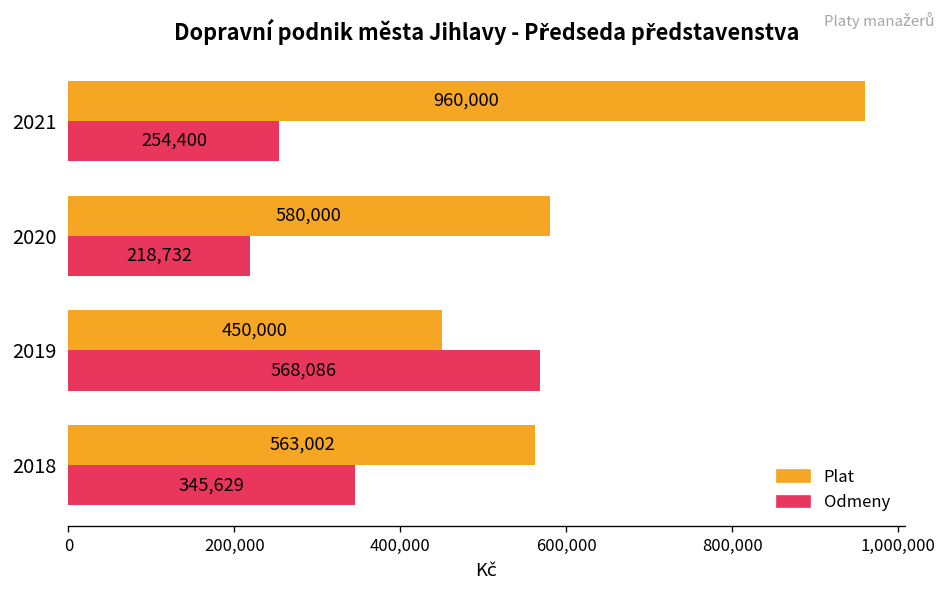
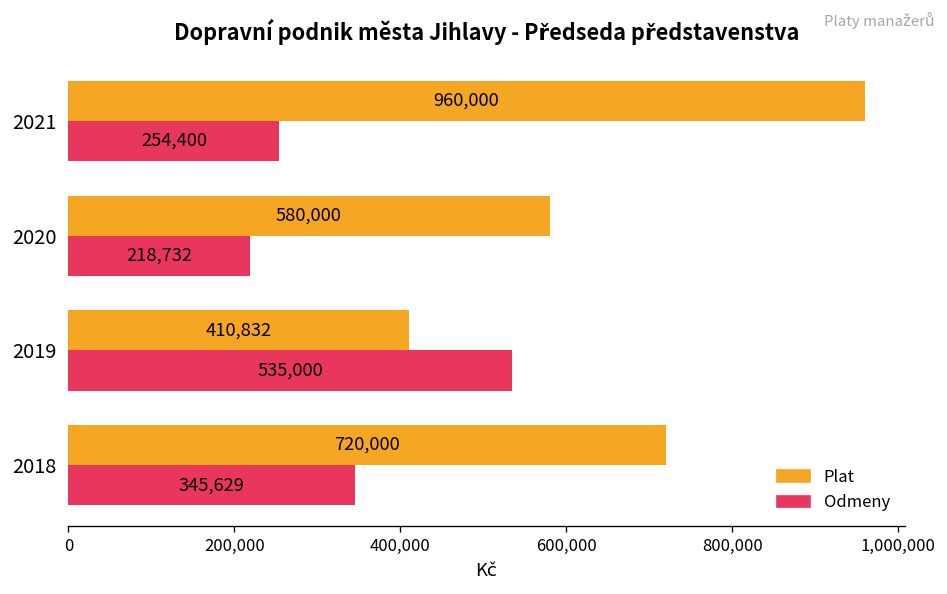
  {
    "Plat": {
      "2021": "960,000",
      "2020": "580,000",
-     "2019": "450,000",
-     "2018": "563,002"
+     "2019": "410,832",
+     "2018": "720,000"
    },
    "Odmeny": {
      "2021": "254,400",
      "2020": "218,732",
-     "2019": "568,086",
+     "2019": "535,000",
      "2018": "345,629"
    }
  }
